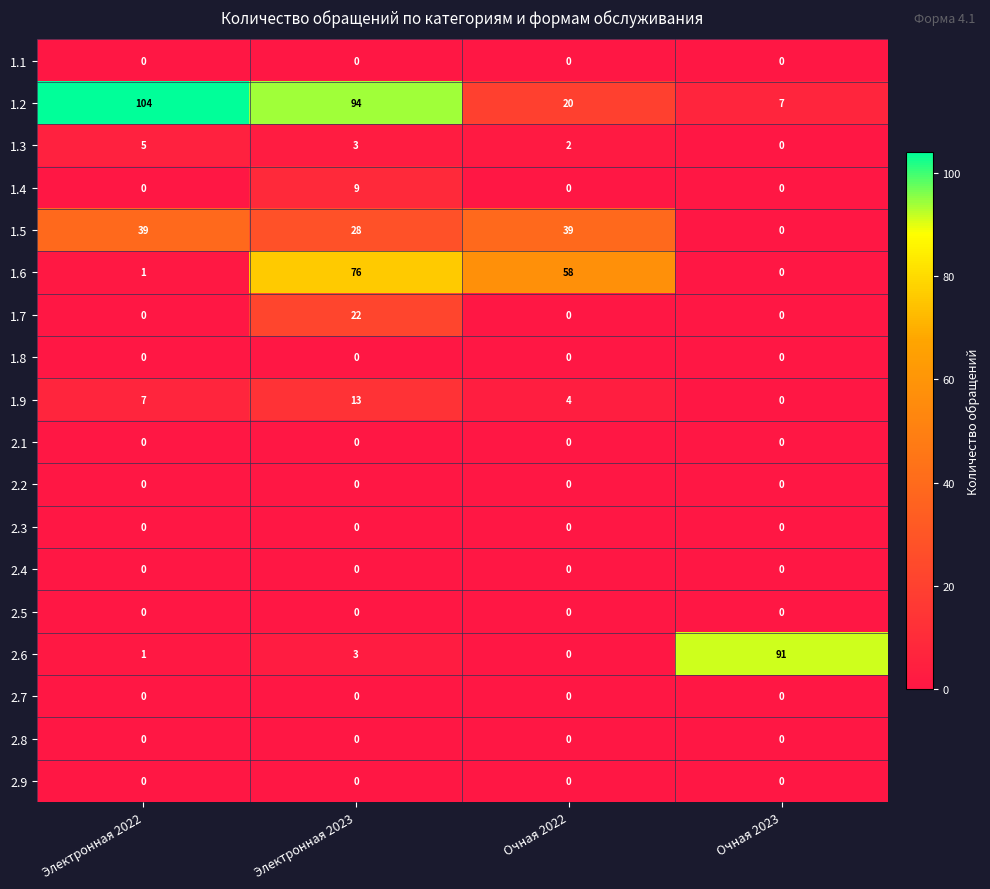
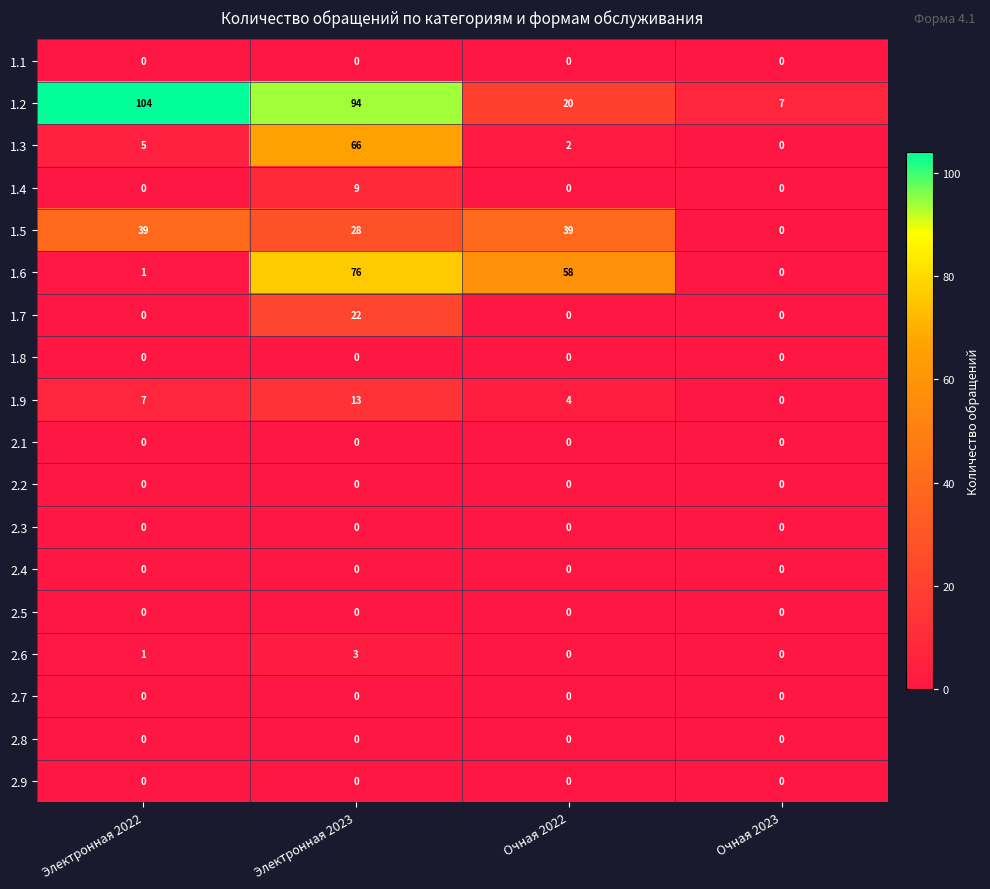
  {
    "1.1": {
      "Электронная 2022": 0,
      "Электронная 2023": 0,
      "Очная 2022": 0,
      "Очная 2023": 0
    },
    "1.2": {
      "Электронная 2022": 104,
      "Электронная 2023": 94,
      "Очная 2022": 20,
      "Очная 2023": 7
    },
    "1.3": {
      "Электронная 2022": 5,
-     "Электронная 2023": 3,
+     "Электронная 2023": 66,
      "Очная 2022": 2,
      "Очная 2023": 0
    },
    "1.4": {
      "Электронная 2022": 0,
      "Электронная 2023": 9,
      "Очная 2022": 0,
      "Очная 2023": 0
    },
    "1.5": {
      "Электронная 2022": 39,
      "Электронная 2023": 28,
      "Очная 2022": 39,
      "Очная 2023": 0
    },
    "1.6": {
      "Электронная 2022": 1,
      "Электронная 2023": 76,
      "Очная 2022": 58,
      "Очная 2023": 0
    },
    "1.7": {
      "Электронная 2022": 0,
      "Электронная 2023": 22,
      "Очная 2022": 0,
      "Очная 2023": 0
    },
    "1.8": {
      "Электронная 2022": 0,
      "Электронная 2023": 0,
      "Очная 2022": 0,
      "Очная 2023": 0
    },
    "1.9": {
      "Электронная 2022": 7,
      "Электронная 2023": 13,
      "Очная 2022": 4,
      "Очная 2023": 0
    },
    "2.1": {
      "Электронная 2022": 0,
      "Электронная 2023": 0,
      "Очная 2022": 0,
      "Очная 2023": 0
    },
    "2.2": {
      "Электронная 2022": 0,
      "Электронная 2023": 0,
      "Очная 2022": 0,
      "Очная 2023": 0
    },
    "2.3": {
      "Электронная 2022": 0,
      "Электронная 2023": 0,
      "Очная 2022": 0,
      "Очная 2023": 0
    },
    "2.4": {
      "Электронная 2022": 0,
      "Электронная 2023": 0,
      "Очная 2022": 0,
      "Очная 2023": 0
    },
    "2.5": {
      "Электронная 2022": 0,
      "Электронная 2023": 0,
      "Очная 2022": 0,
      "Очная 2023": 0
    },
    "2.6": {
      "Электронная 2022": 1,
      "Электронная 2023": 3,
      "Очная 2022": 0,
-     "Очная 2023": 91
+     "Очная 2023": 0
    },
    "2.7": {
      "Электронная 2022": 0,
      "Электронная 2023": 0,
      "Очная 2022": 0,
      "Очная 2023": 0
    },
    "2.8": {
      "Электронная 2022": 0,
      "Электронная 2023": 0,
      "Очная 2022": 0,
      "Очная 2023": 0
    },
    "2.9": {
      "Электронная 2022": 0,
      "Электронная 2023": 0,
      "Очная 2022": 0,
      "Очная 2023": 0
    }
  }
